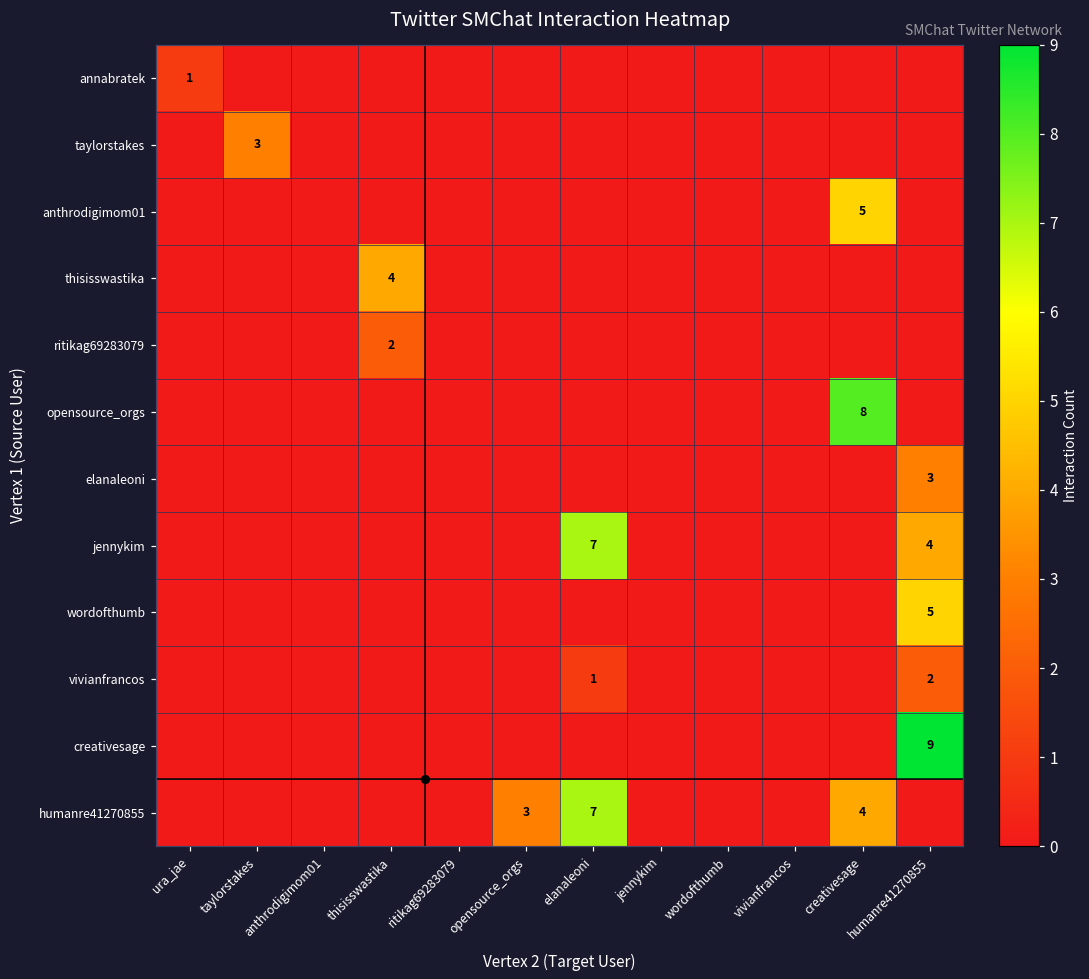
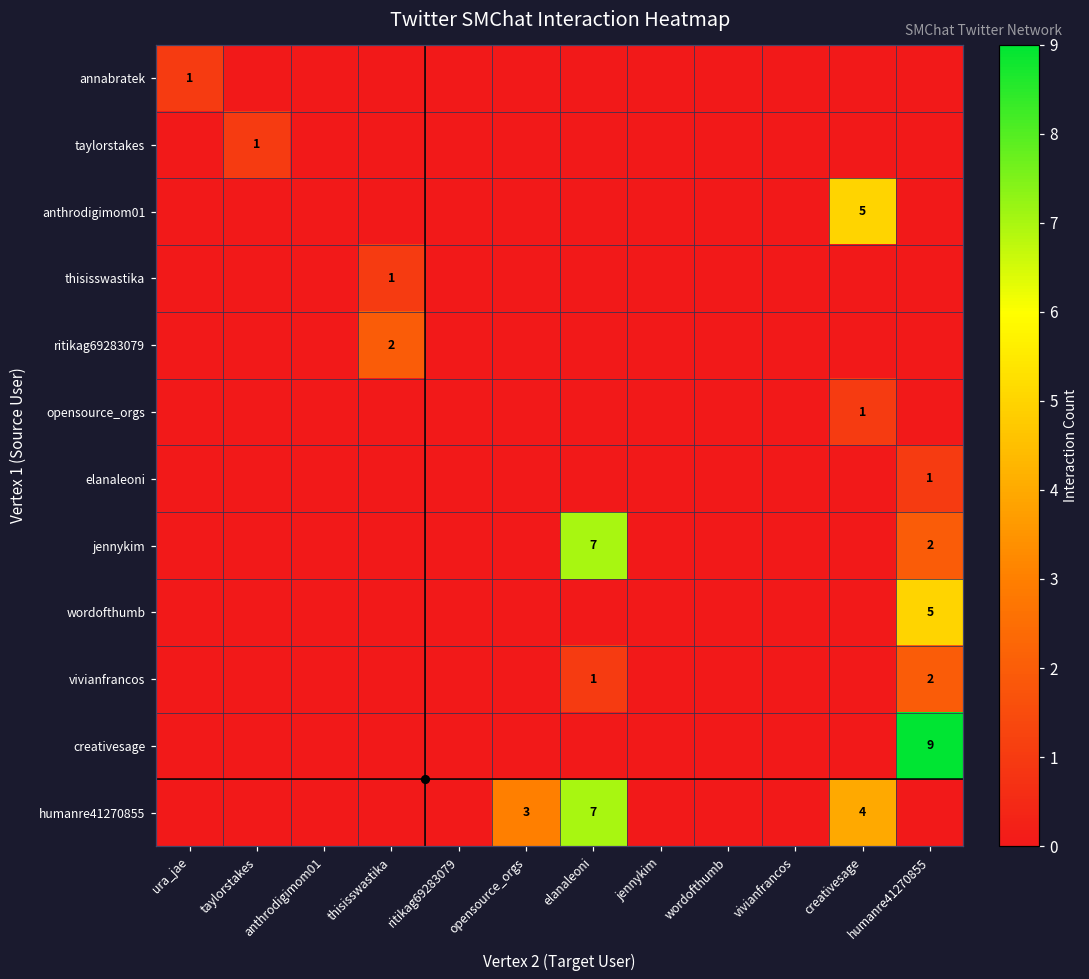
  {
    "annabratek": {
      "ura_jae": 1
    },
    "taylorstakes": {
-     "taylorstakes": 3
+     "taylorstakes": 1
    },
    "anthrodigimom01": {
      "creativesage": 5
    },
    "thisisswastika": {
-     "thisisswastika": 4
+     "thisisswastika": 1
    },
    "ritikag69283079": {
      "thisisswastika": 2
    },
    "opensource_orgs": {
-     "creativesage": 8
+     "creativesage": 1
    },
    "elanaleoni": {
-     "humanre41270855": 3
+     "humanre41270855": 1
    },
    "jennykim": {
      "elanaleoni": 7,
-     "humanre41270855": 4
+     "humanre41270855": 2
    },
    "wordofthumb": {
      "humanre41270855": 5
    },
    "vivianfrancos": {
      "elanaleoni": 1,
      "humanre41270855": 2
    },
    "creativesage": {
      "humanre41270855": 9
    },
    "humanre41270855": {
      "opensource_orgs": 3,
      "elanaleoni": 7,
      "creativesage": 4
    }
  }
